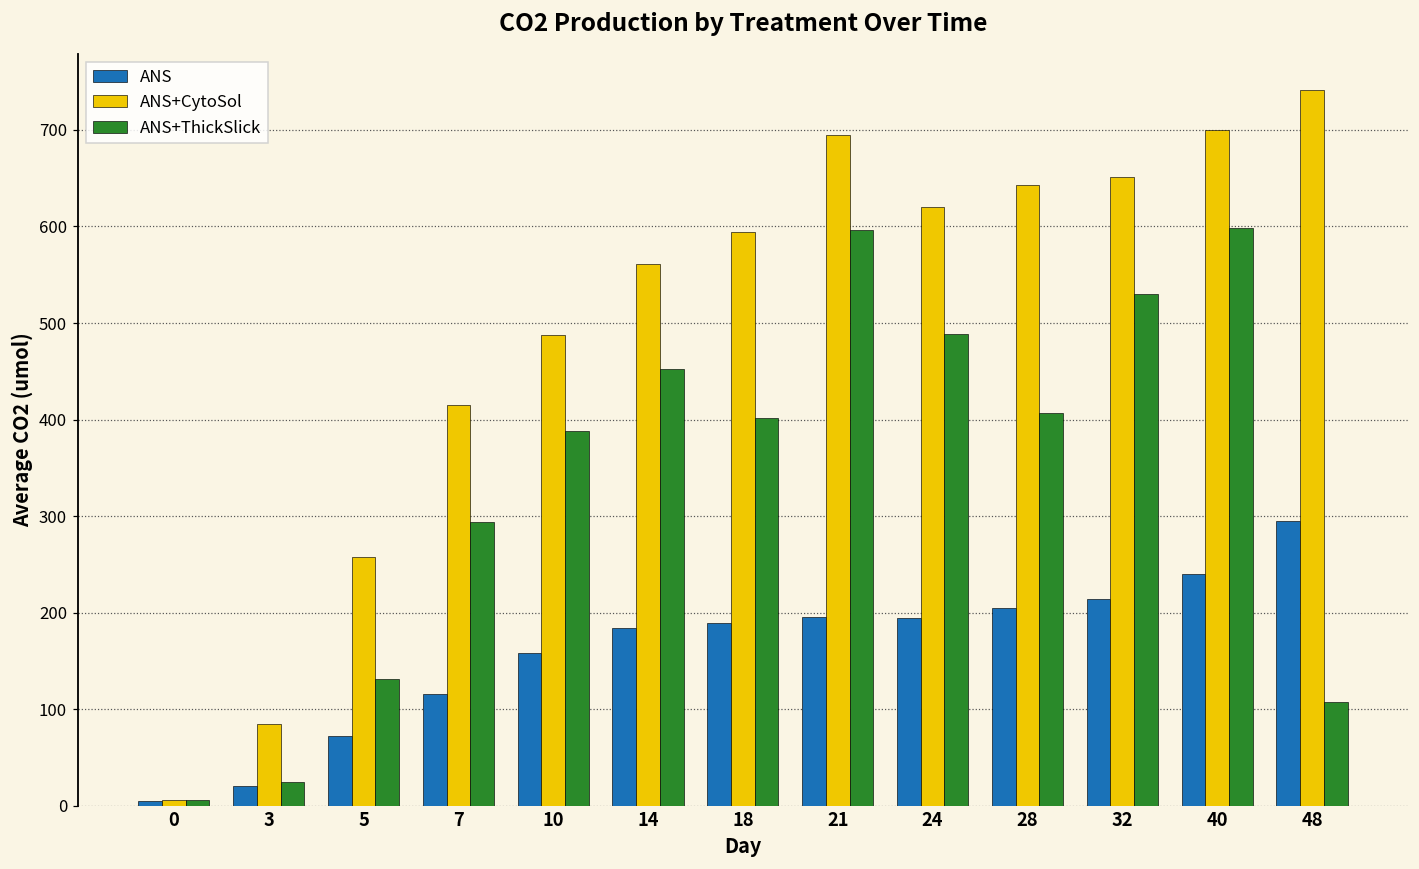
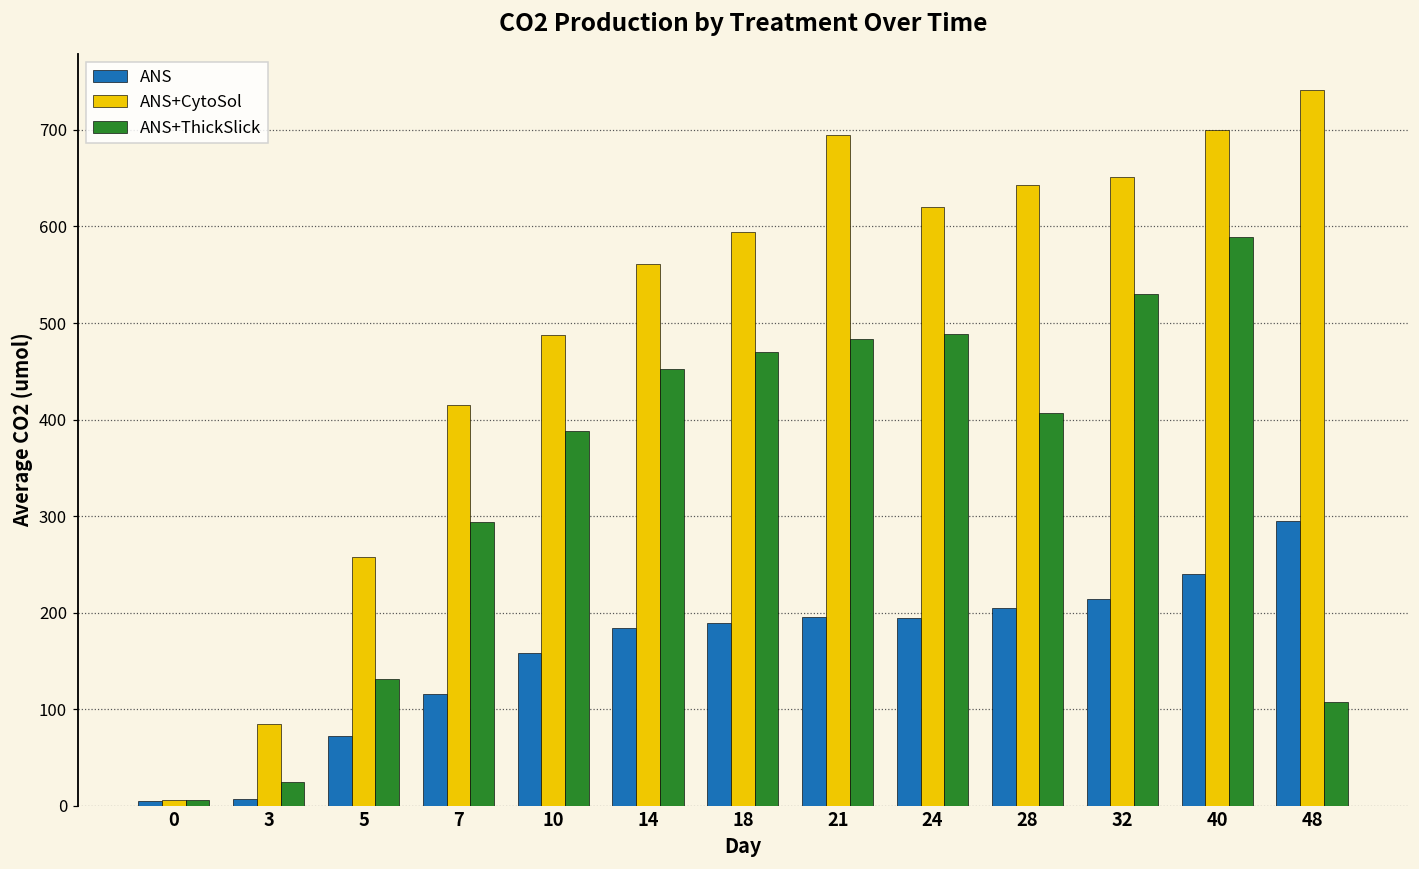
  {
    "ANS": {
      "0": 10,
-     "3": 20,
+     "3": 10,
      "5": 70,
      "7": 120,
      "10": 160,
      "14": 180,
      "18": 190,
      "21": 200,
      "24": 190,
      "28": 210,
      "32": 210,
      "40": 240,
      "48": 290
    },
    "ANS+CytoSol": {
      "0": 10,
      "3": 80,
      "5": 260,
      "7": 420,
      "10": 490,
      "14": 560,
      "18": 590,
      "21": 690,
      "24": 620,
      "28": 640,
      "32": 650,
      "40": 700,
      "48": 740
    },
    "ANS+ThickSlick": {
      "0": 10,
      "3": 20,
      "5": 130,
      "7": 290,
      "10": 390,
      "14": 450,
-     "18": 400,
-     "21": 600,
+     "18": 470,
+     "21": 480,
      "24": 490,
      "28": 410,
      "32": 530,
-     "40": 600,
+     "40": 590,
      "48": 110
    }
  }
